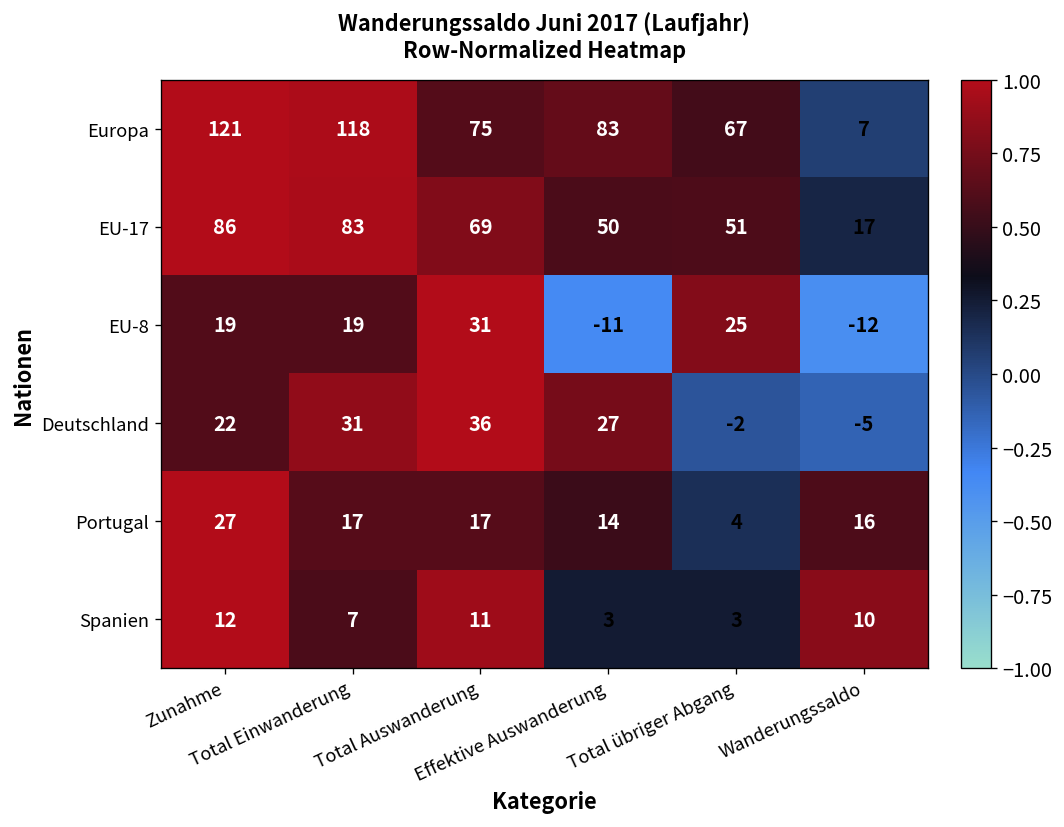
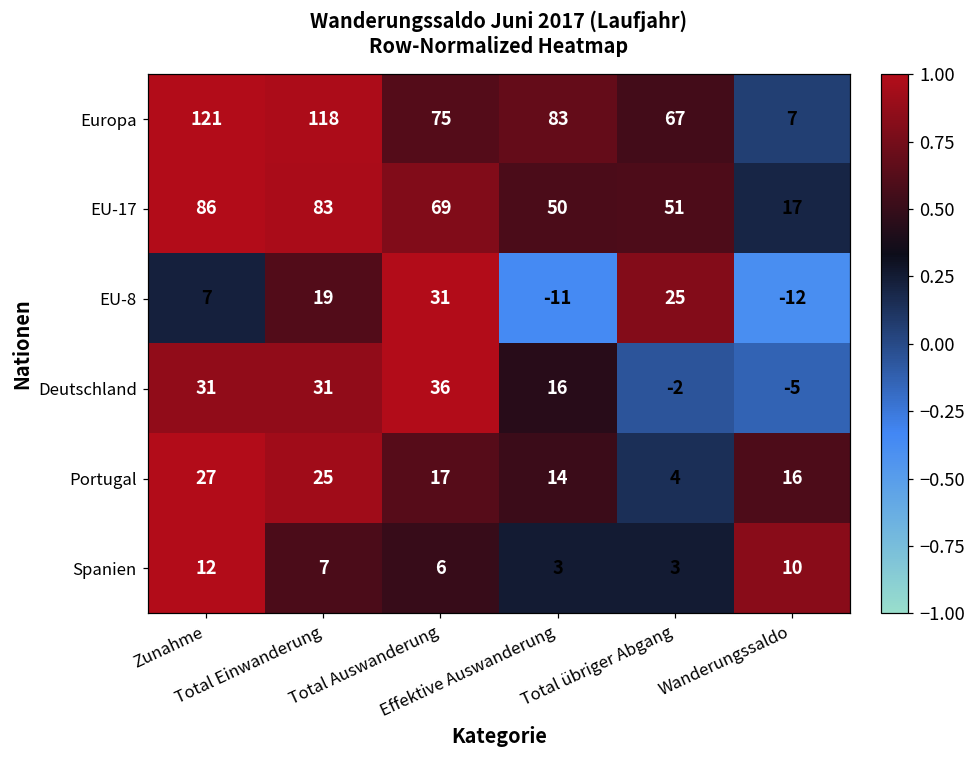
  {
    "Europa": {
      "Zunahme": 121,
      "Total Einwanderung": 118,
      "Total Auswanderung": 75,
      "Effektive Auswanderung": 83,
      "Total übriger Abgang": 67,
      "Wanderungssaldo": 7
    },
    "EU-17": {
      "Zunahme": 86,
      "Total Einwanderung": 83,
      "Total Auswanderung": 69,
      "Effektive Auswanderung": 50,
      "Total übriger Abgang": 51,
      "Wanderungssaldo": 17
    },
    "EU-8": {
-     "Zunahme": 19,
+     "Zunahme": 7,
      "Total Einwanderung": 19,
      "Total Auswanderung": 31,
      "Effektive Auswanderung": -11,
      "Total übriger Abgang": 25,
      "Wanderungssaldo": -12
    },
    "Deutschland": {
-     "Zunahme": 22,
+     "Zunahme": 31,
      "Total Einwanderung": 31,
      "Total Auswanderung": 36,
-     "Effektive Auswanderung": 27,
+     "Effektive Auswanderung": 16,
      "Total übriger Abgang": -2,
      "Wanderungssaldo": -5
    },
    "Portugal": {
      "Zunahme": 27,
-     "Total Einwanderung": 17,
+     "Total Einwanderung": 25,
      "Total Auswanderung": 17,
      "Effektive Auswanderung": 14,
      "Total übriger Abgang": 4,
      "Wanderungssaldo": 16
    },
    "Spanien": {
      "Zunahme": 12,
      "Total Einwanderung": 7,
-     "Total Auswanderung": 11,
+     "Total Auswanderung": 6,
      "Effektive Auswanderung": 3,
      "Total übriger Abgang": 3,
      "Wanderungssaldo": 10
    }
  }
